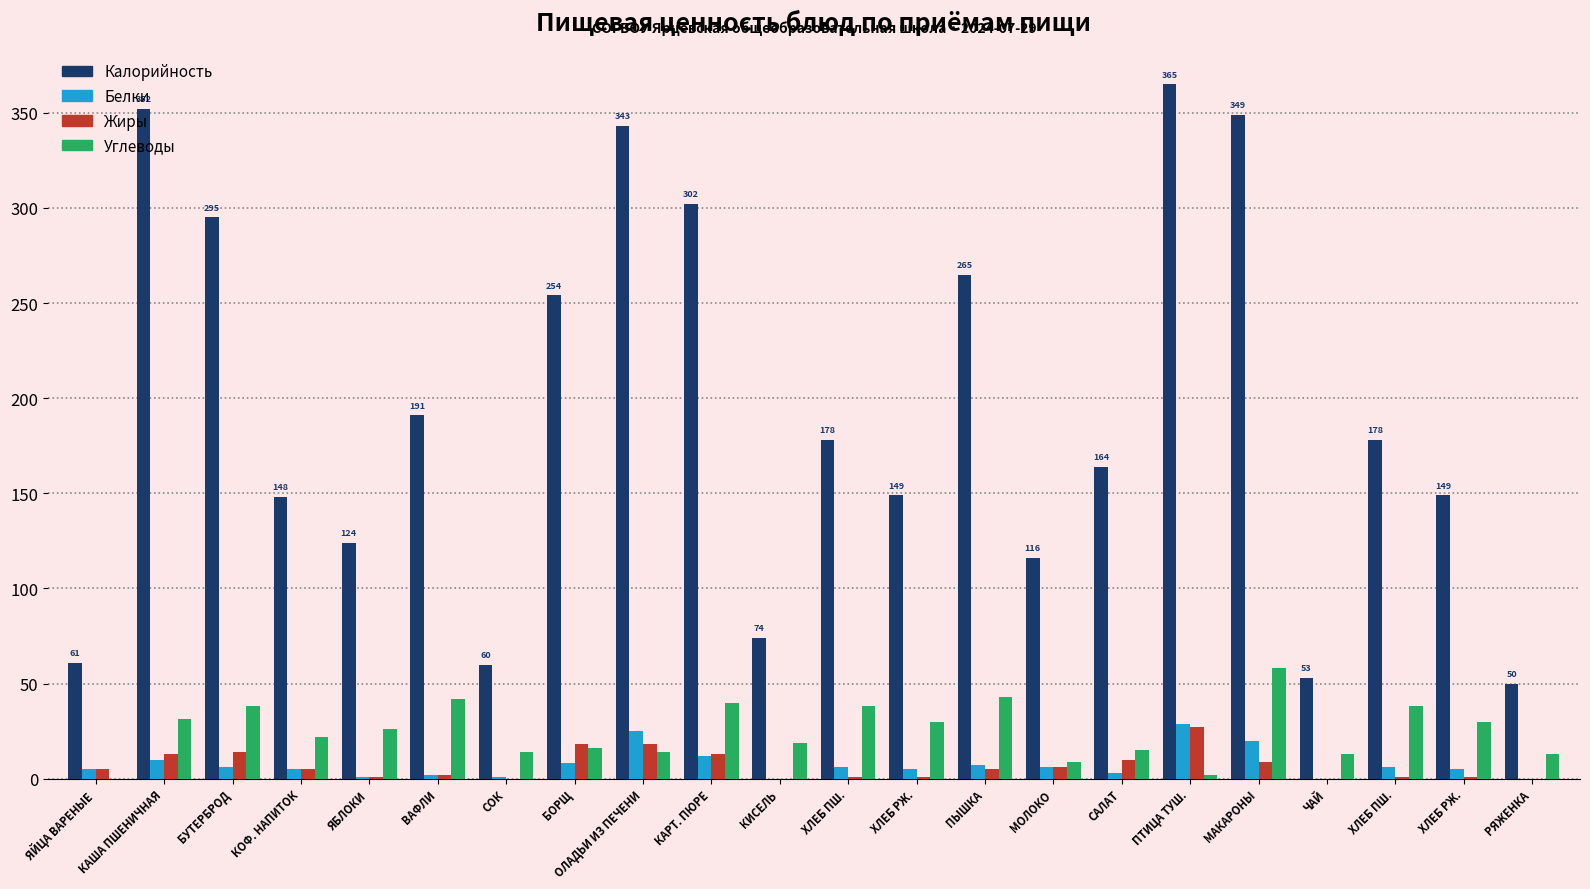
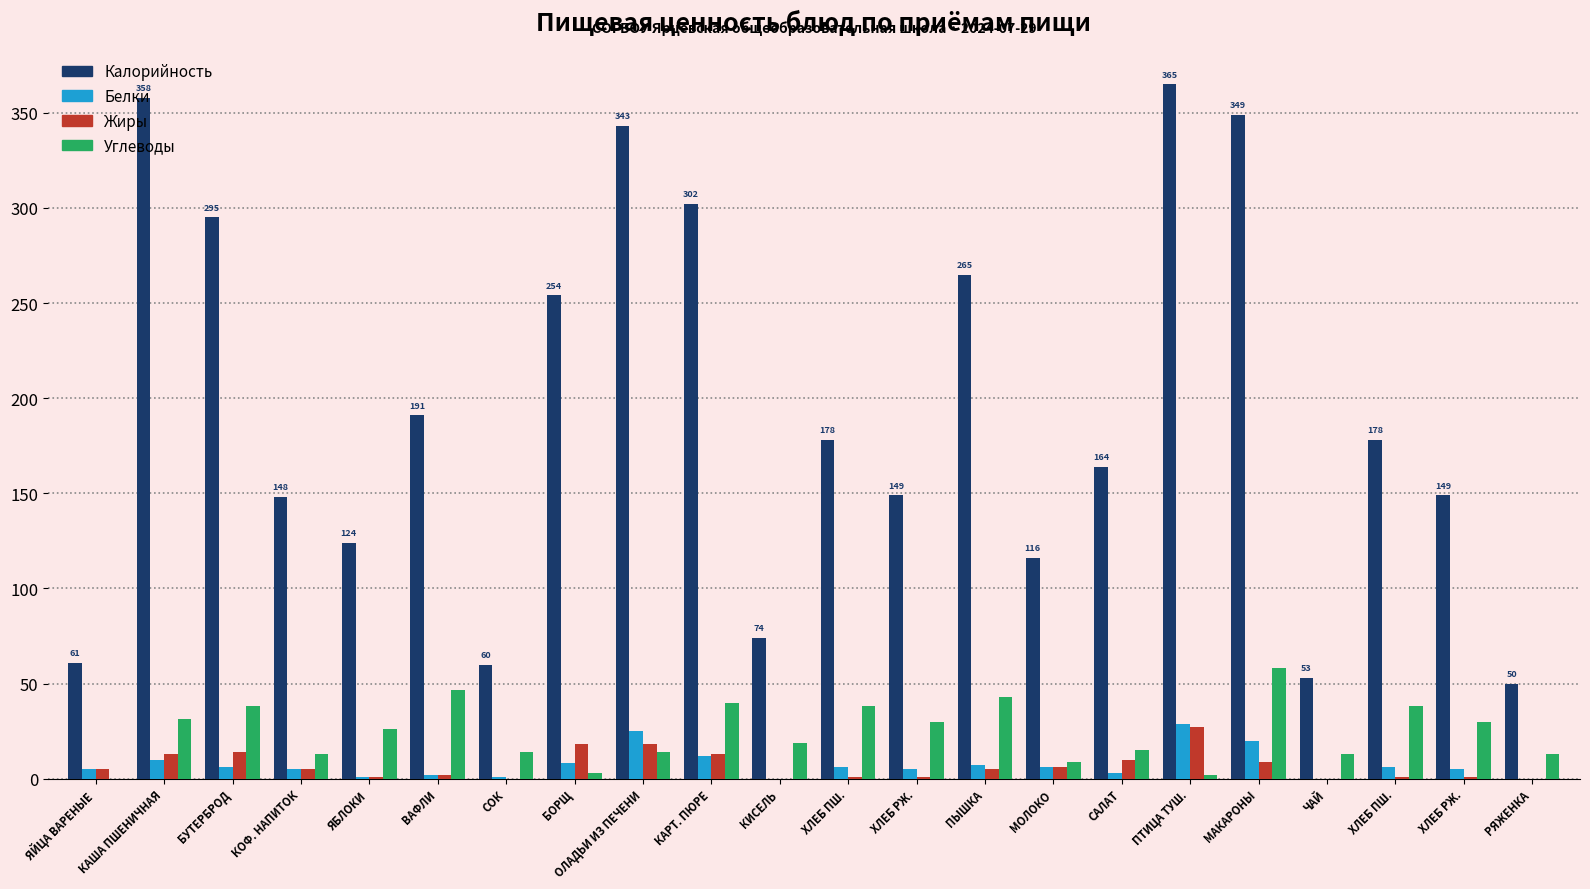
  {
    "Калорийность": {
      "ЯЙЦА ВАРЕНЫЕ": 61,
-     "КАША ПШЕНИЧНАЯ": 352,
+     "КАША ПШЕНИЧНАЯ": 358,
      "БУТЕРБРОД": 295,
      "КОФ. НАПИТОК": 148,
      "ЯБЛОКИ": 124,
      "ВАФЛИ": 191,
      "СОК": 60,
      "БОРЩ": 254,
      "ОЛАДЬИ ИЗ ПЕЧЕНИ": 343,
      "КАРТ. ПЮРЕ": 302,
      "КИСЕЛЬ": 74,
      "ПЫШКА": 265,
      "МОЛОКО": 116,
      "САЛАТ": 164,
      "ПТИЦА ТУШ.": 365,
      "МАКАРОНЫ": 349,
      "ЧАЙ": 53,
      "РЯЖЕНКА": 50
    },
    "Белки": {
      "ЯЙЦА ВАРЕНЫЕ": 5,
      "КАША ПШЕНИЧНАЯ": 10,
      "БУТЕРБРОД": 6,
      "КОФ. НАПИТОК": 5,
      "ВАФЛИ": 2,
      "БОРЩ": 8,
      "ОЛАДЬИ ИЗ ПЕЧЕНИ": 25,
      "КАРТ. ПЮРЕ": 12,
      "КИСЕЛЬ": 0,
      "ПЫШКА": 7,
      "МОЛОКО": 6,
      "САЛАТ": 3,
      "ПТИЦА ТУШ.": 29,
      "МАКАРОНЫ": 20,
      "ЧАЙ": 0,
      "РЯЖЕНКА": 0
    },
    "Жиры": {
      "ЯЙЦА ВАРЕНЫЕ": 5,
      "КАША ПШЕНИЧНАЯ": 13,
      "БУТЕРБРОД": 14,
      "КОФ. НАПИТОК": 5,
      "ВАФЛИ": 2,
      "СОК": 0,
      "БОРЩ": 18,
      "ОЛАДЬИ ИЗ ПЕЧЕНИ": 18,
      "КАРТ. ПЮРЕ": 13,
      "КИСЕЛЬ": 0,
      "ПЫШКА": 5,
      "МОЛОКО": 6,
      "САЛАТ": 10,
      "ПТИЦА ТУШ.": 27,
      "МАКАРОНЫ": 9,
      "ЧАЙ": 0,
      "РЯЖЕНКА": 0
    },
    "Углеводы": {
      "ЯЙЦА ВАРЕНЫЕ": 0,
      "КАША ПШЕНИЧНАЯ": 32,
      "БУТЕРБРОД": 38,
-     "КОФ. НАПИТОК": 22,
+     "КОФ. НАПИТОК": 13,
      "ЯБЛОКИ": 26,
-     "ВАФЛИ": 42,
+     "ВАФЛИ": 47,
      "СОК": 14,
-     "БОРЩ": 16,
+     "БОРЩ": 3,
      "ОЛАДЬИ ИЗ ПЕЧЕНИ": 14,
      "КАРТ. ПЮРЕ": 40,
      "КИСЕЛЬ": 19,
      "ПЫШКА": 43,
      "МОЛОКО": 9,
      "САЛАТ": 15,
      "ПТИЦА ТУШ.": 2,
      "МАКАРОНЫ": 58,
      "ЧАЙ": 13,
      "РЯЖЕНКА": 13
    }
  }
